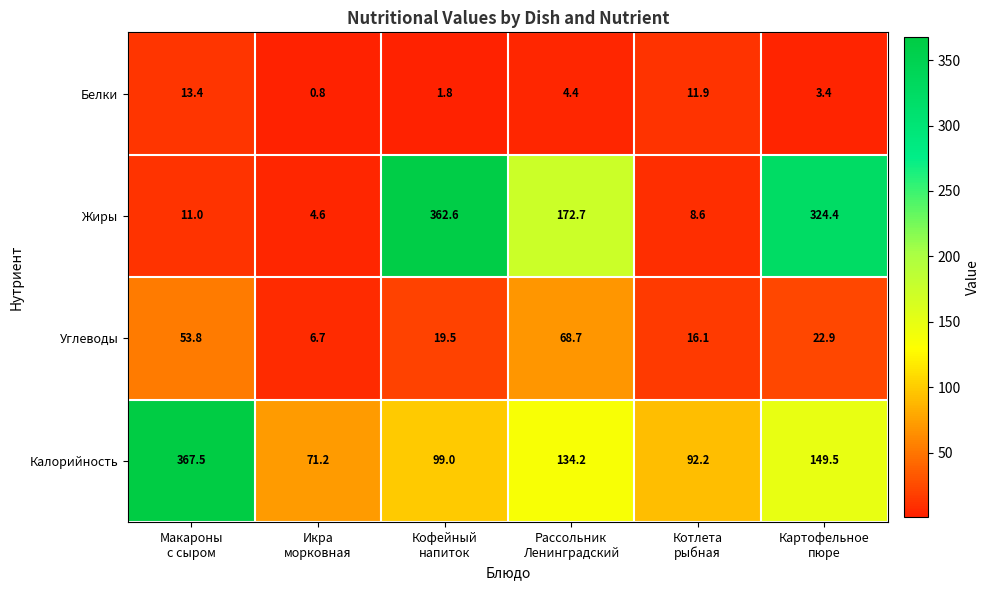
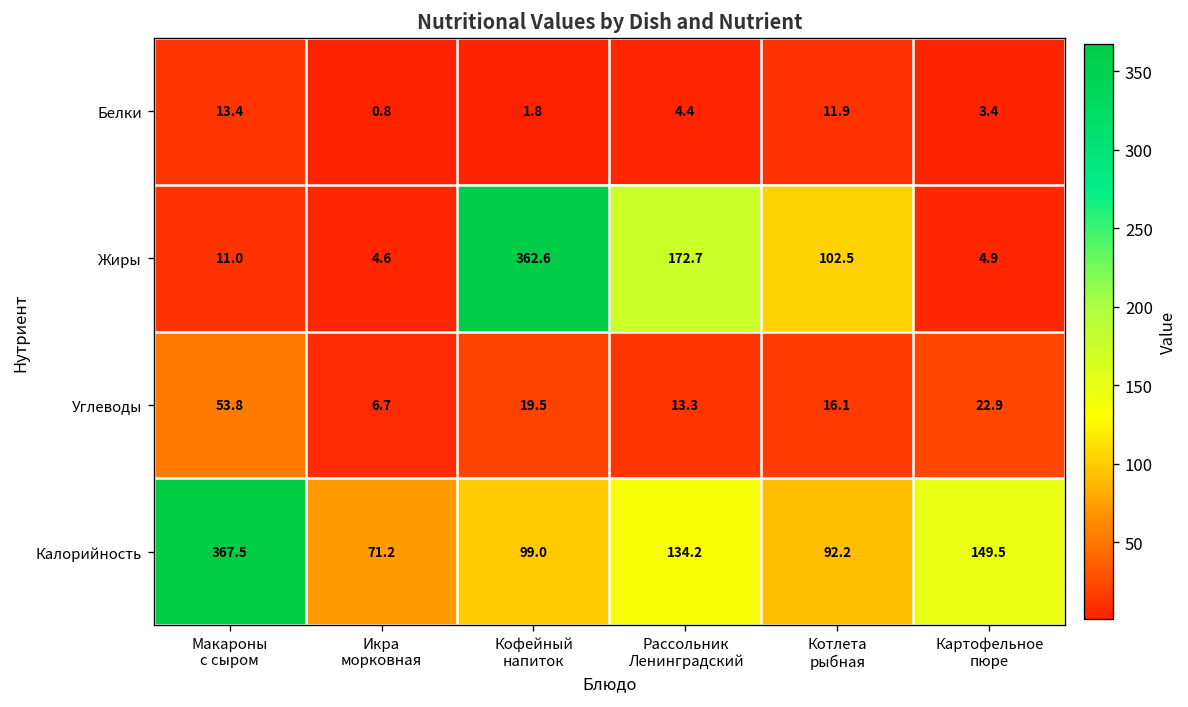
  {
    "Белки": {
      "Макароны с сыром": 13.4,
      "Икра морковная": 0.8,
      "Кофейный напиток": 1.8,
      "Рассольник Ленинградский": 4.4,
      "Котлета рыбная": 11.9,
      "Картофельное пюре": 3.4
    },
    "Жиры": {
      "Макароны с сыром": 11.0,
      "Икра морковная": 4.6,
      "Кофейный напиток": 362.6,
      "Рассольник Ленинградский": 172.7,
-     "Котлета рыбная": 8.6,
-     "Картофельное пюре": 324.4
+     "Котлета рыбная": 102.5,
+     "Картофельное пюре": 4.9
    },
    "Углеводы": {
      "Макароны с сыром": 53.8,
      "Икра морковная": 6.7,
      "Кофейный напиток": 19.5,
-     "Рассольник Ленинградский": 68.7,
+     "Рассольник Ленинградский": 13.3,
      "Котлета рыбная": 16.1,
      "Картофельное пюре": 22.9
    },
    "Калорийность": {
      "Макароны с сыром": 367.5,
      "Икра морковная": 71.2,
      "Кофейный напиток": 99.0,
      "Рассольник Ленинградский": 134.2,
      "Котлета рыбная": 92.2,
      "Картофельное пюре": 149.5
    }
  }
